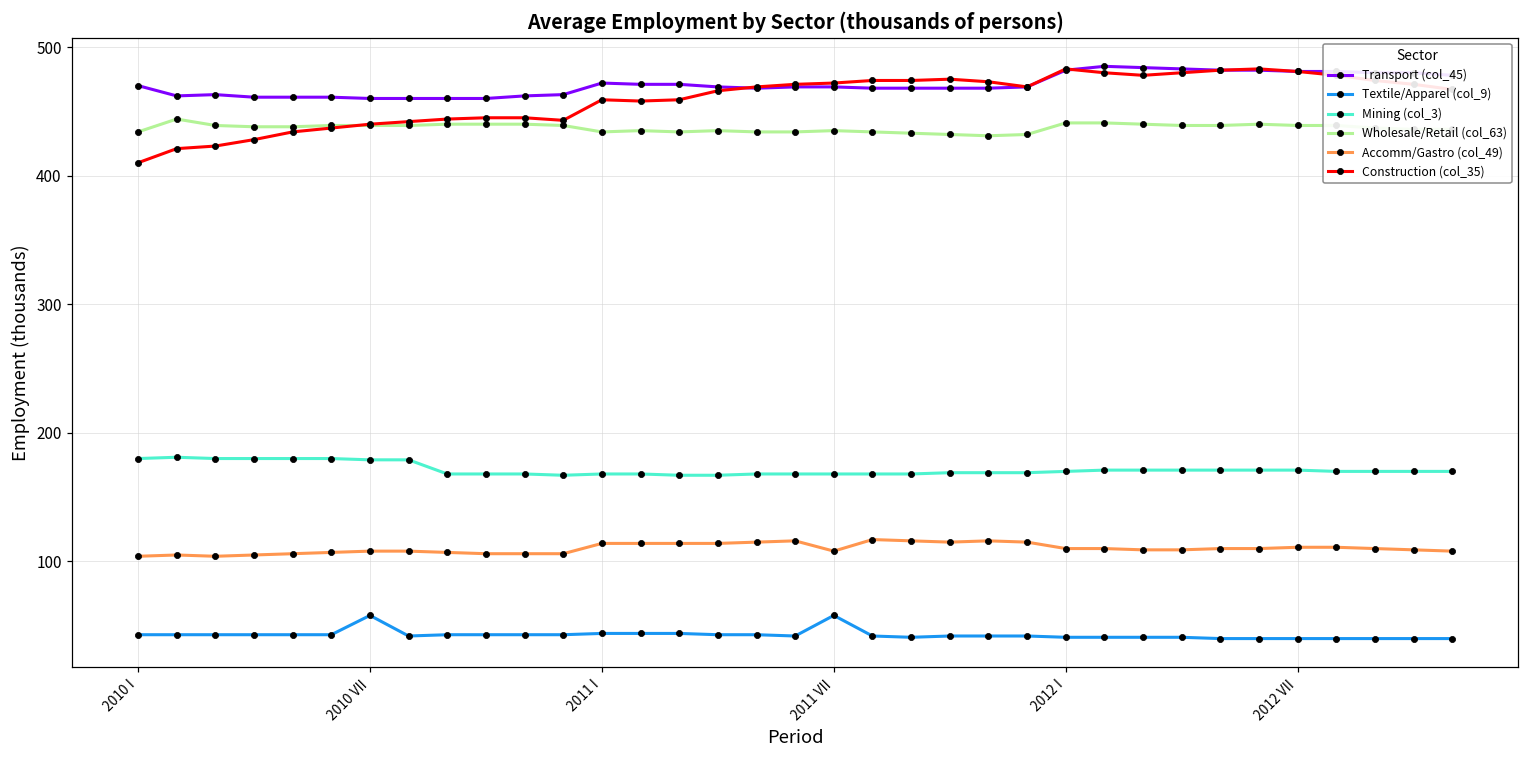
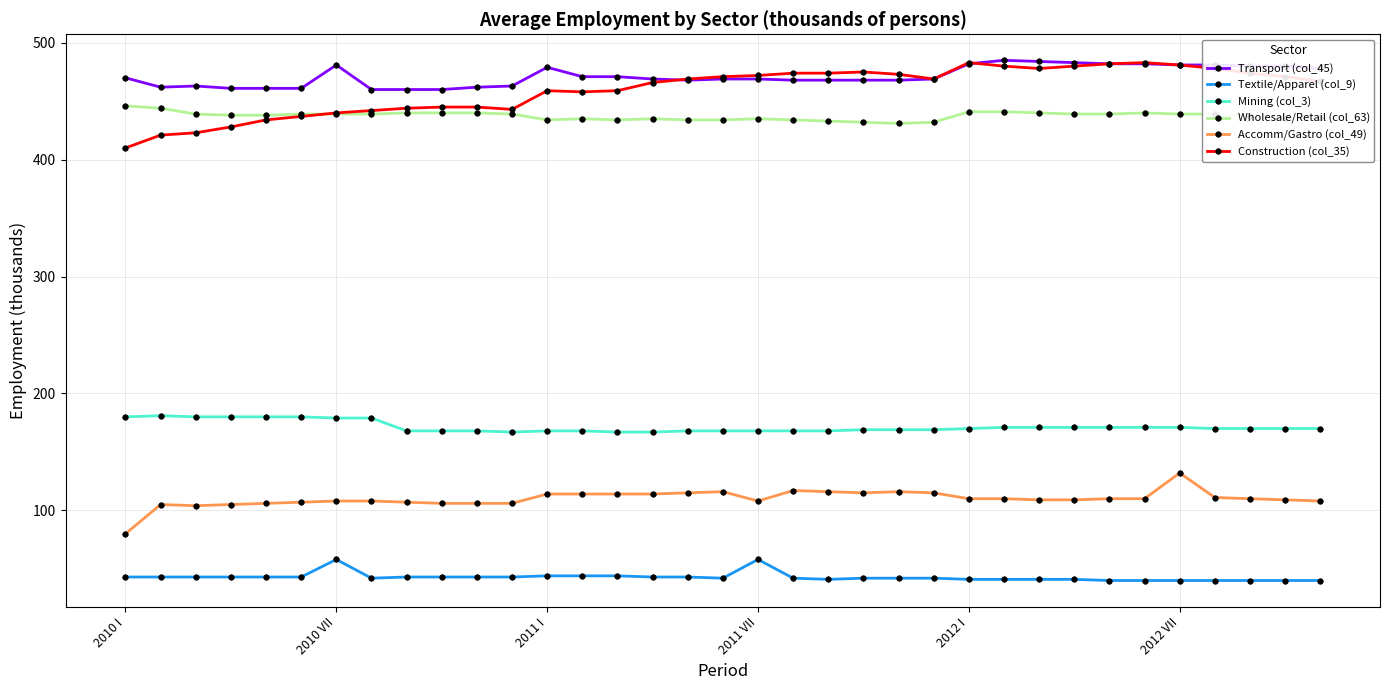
  {
    "Transport (col_45)": {
      "2010 I": 470,
-     "2010 VII": 460,
-     "2011 I": 472,
+     "2010 VII": 481,
+     "2011 I": 479,
      "2011 VII": 469
    },
    "Textile/Apparel (col_9)": {
      "2010 I": 43,
      "2010 VII": 58,
      "2011 I": 44,
      "2011 VII": 58,
      "2012 I": 41,
      "2012 VII": 40
    },
    "Mining (col_3)": {
      "2010 I": 180,
      "2010 VII": 179,
      "2011 I": 168,
      "2011 VII": 168,
      "2012 I": 170,
      "2012 VII": 171
    },
    "Wholesale/Retail (col_63)": {
-     "2010 I": 434,
+     "2010 I": 446,
      "2011 I": 434,
      "2011 VII": 435,
      "2012 I": 441,
      "2012 VII": 439
    },
    "Accomm/Gastro (col_49)": {
-     "2010 I": 104,
+     "2010 I": 80,
      "2010 VII": 108,
      "2011 I": 114,
      "2011 VII": 108,
      "2012 I": 110,
-     "2012 VII": 111
+     "2012 VII": 132
    },
    "Construction (col_35)": {
      "2010 I": 410,
      "2011 I": 459,
      "2011 VII": 472
    }
  }
